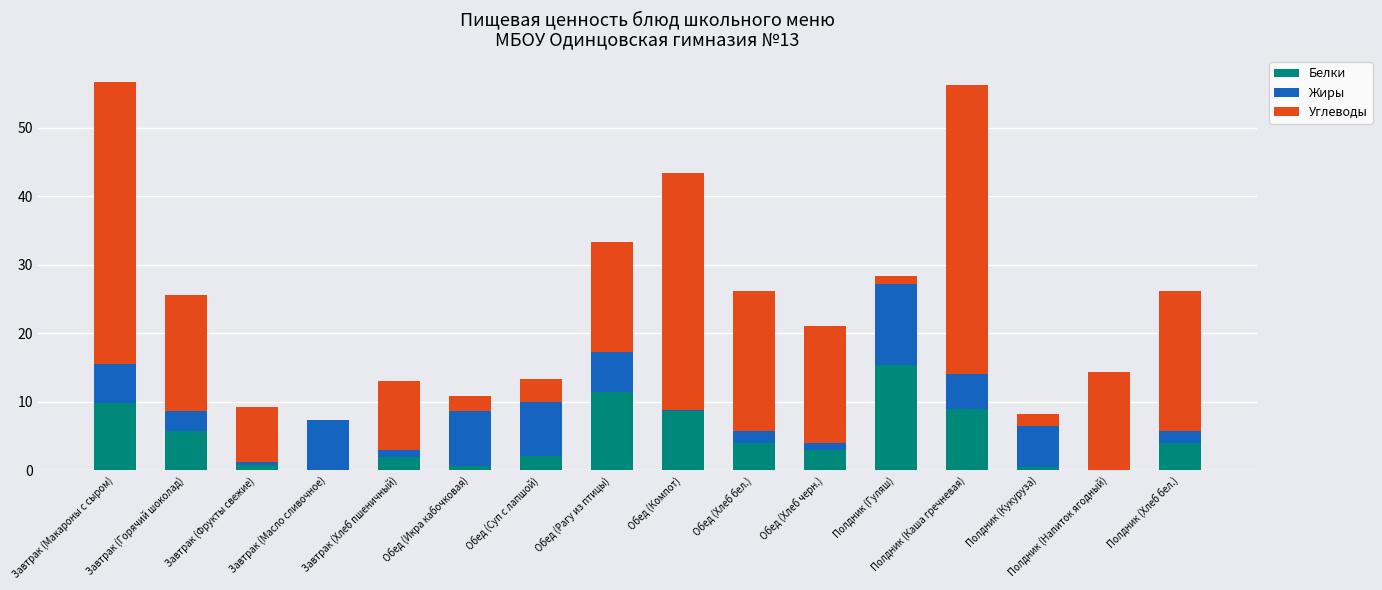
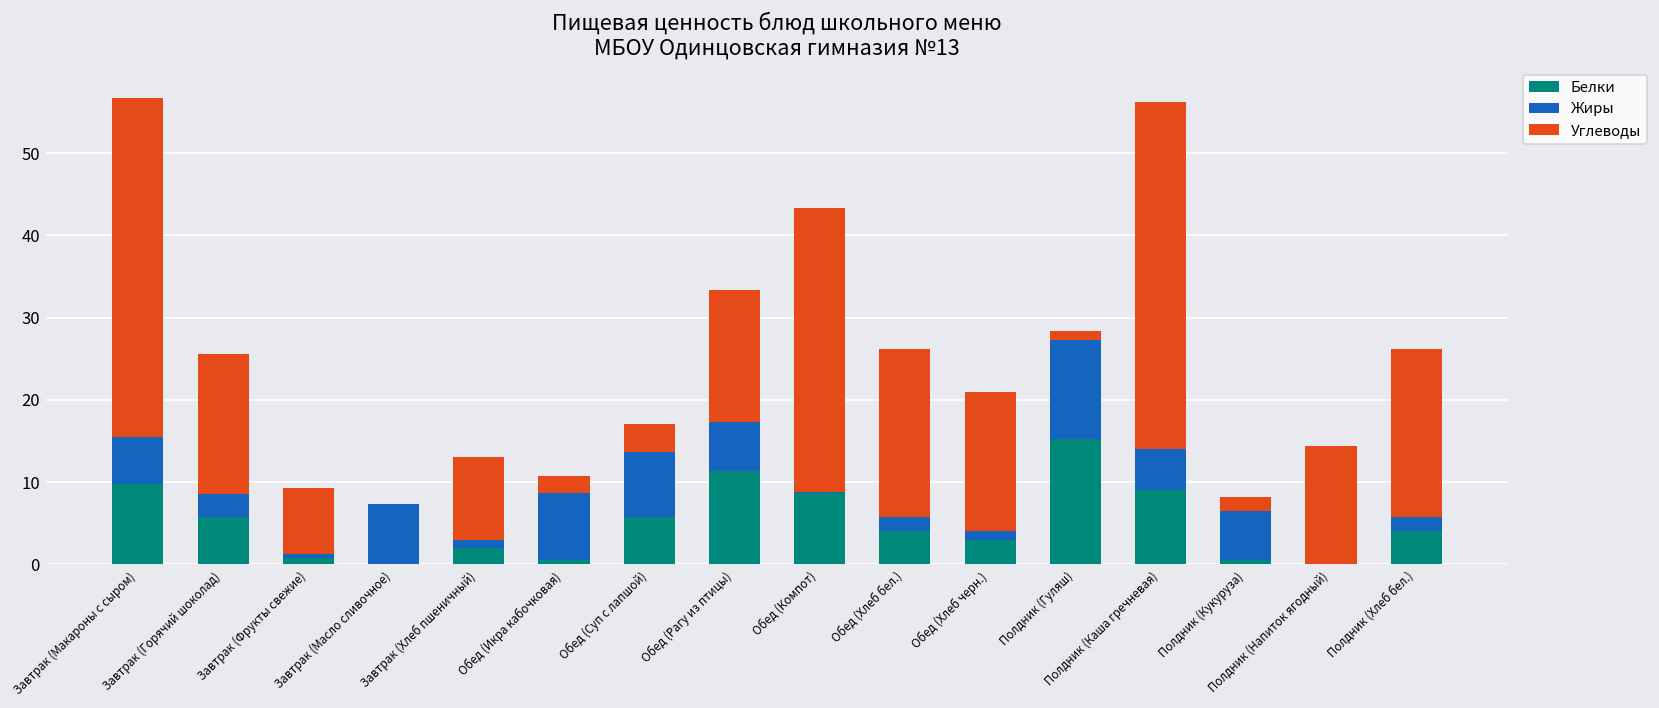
  {
    "Белки": {
      "Завтрак (Макароны с сыром)": 10,
      "Завтрак (Горячий шоколад)": 6,
      "Завтрак (Фрукты свежие)": 1,
      "Завтрак (Хлеб пшеничный)": 2,
      "Обед (Икра кабочковая)": 1,
-     "Обед (Суп с лапшой)": 2,
+     "Обед (Суп с лапшой)": 6,
      "Обед (Рагу из птицы)": 11,
      "Обед (Компот)": 9,
      "Обед (Хлеб бел.)": 4,
      "Обед (Хлеб черн.)": 3,
      "Полдник (Гуляш)": 15,
      "Полдник (Каша гречневая)": 9,
      "Полдник (Кукуруза)": 1,
      "Полдник (Хлеб бел.)": 4
    },
    "Жиры": {
      "Завтрак (Макароны с сыром)": 6,
      "Завтрак (Горячий шоколад)": 3,
      "Завтрак (Фрукты свежие)": 0,
      "Завтрак (Масло сливочное)": 7,
      "Завтрак (Хлеб пшеничный)": 1,
      "Обед (Икра кабочковая)": 8,
      "Обед (Суп с лапшой)": 8,
      "Обед (Рагу из птицы)": 6,
      "Обед (Хлеб бел.)": 2,
      "Обед (Хлеб черн.)": 1,
      "Полдник (Гуляш)": 12,
      "Полдник (Каша гречневая)": 5,
      "Полдник (Кукуруза)": 6,
      "Полдник (Напиток ягодный)": 0,
      "Полдник (Хлеб бел.)": 2
    },
    "Углеводы": {
      "Завтрак (Макароны с сыром)": 41,
      "Завтрак (Горячий шоколад)": 17,
      "Завтрак (Фрукты свежие)": 8,
      "Завтрак (Хлеб пшеничный)": 10,
      "Обед (Икра кабочковая)": 2,
      "Обед (Суп с лапшой)": 3,
      "Обед (Рагу из птицы)": 16,
      "Обед (Компот)": 35,
      "Обед (Хлеб бел.)": 20,
      "Обед (Хлеб черн.)": 17,
      "Полдник (Гуляш)": 1,
      "Полдник (Каша гречневая)": 42,
      "Полдник (Кукуруза)": 2,
      "Полдник (Напиток ягодный)": 14,
      "Полдник (Хлеб бел.)": 20
    }
  }
